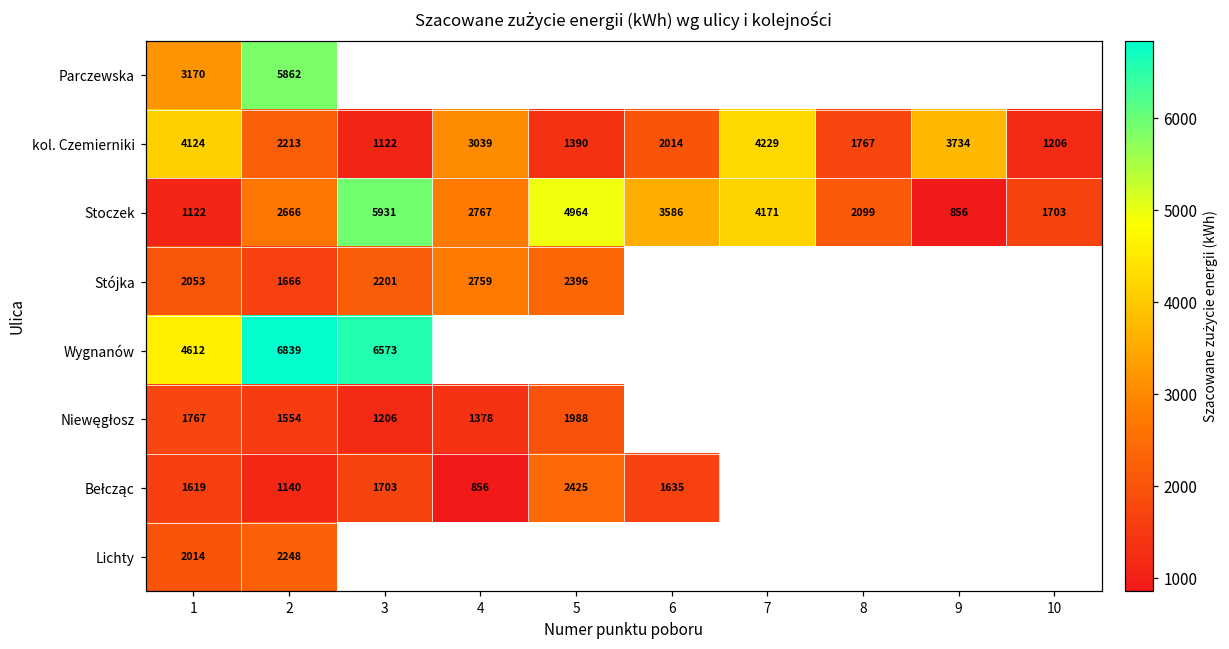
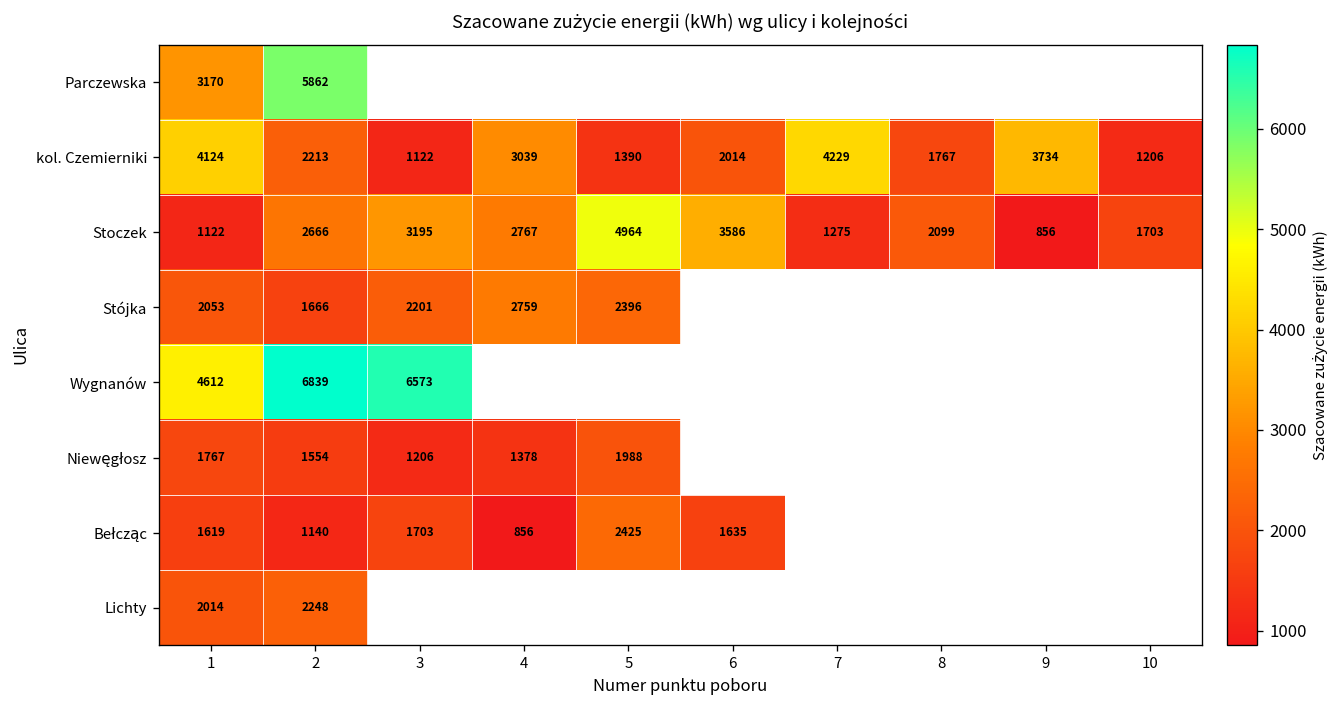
  {
    "Parczewska": {
      "1": 3170,
      "2": 5862
    },
    "kol. Czemierniki": {
      "1": 4124,
      "2": 2213,
      "3": 1122,
      "4": 3039,
      "5": 1390,
      "6": 2014,
      "7": 4229,
      "8": 1767,
      "9": 3734,
      "10": 1206
    },
    "Stoczek": {
      "1": 1122,
      "2": 2666,
-     "3": 5931,
+     "3": 3195,
      "4": 2767,
      "5": 4964,
      "6": 3586,
-     "7": 4171,
+     "7": 1275,
      "8": 2099,
      "9": 856,
      "10": 1703
    },
    "Stójka": {
      "1": 2053,
      "2": 1666,
      "3": 2201,
      "4": 2759,
      "5": 2396
    },
    "Wygnanów": {
      "1": 4612,
      "2": 6839,
      "3": 6573
    },
    "Niewęgłosz": {
      "1": 1767,
      "2": 1554,
      "3": 1206,
      "4": 1378,
      "5": 1988
    },
    "Bełcząc": {
      "1": 1619,
      "2": 1140,
      "3": 1703,
      "4": 856,
      "5": 2425,
      "6": 1635
    },
    "Lichty": {
      "1": 2014,
      "2": 2248
    }
  }
